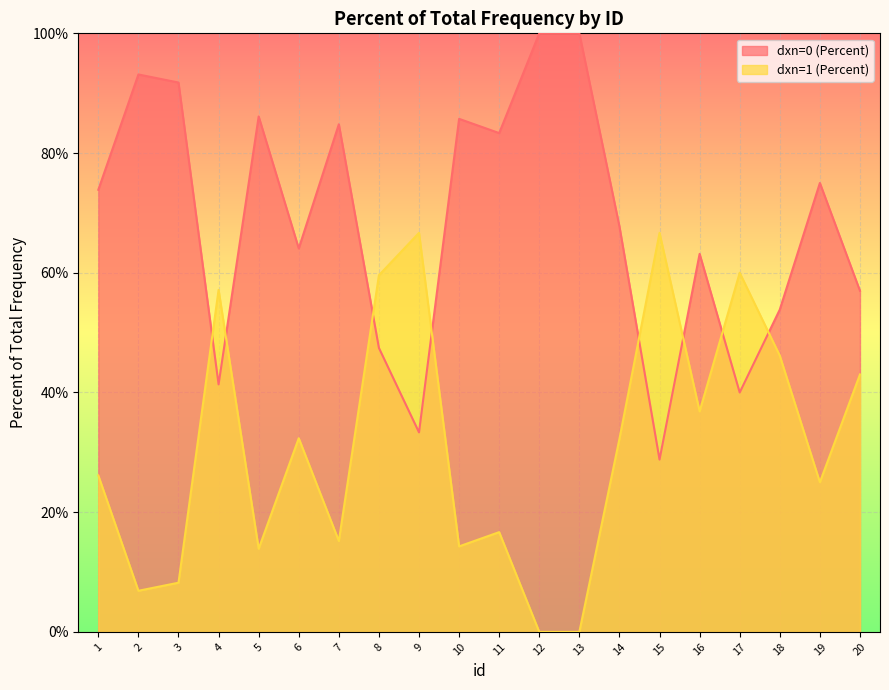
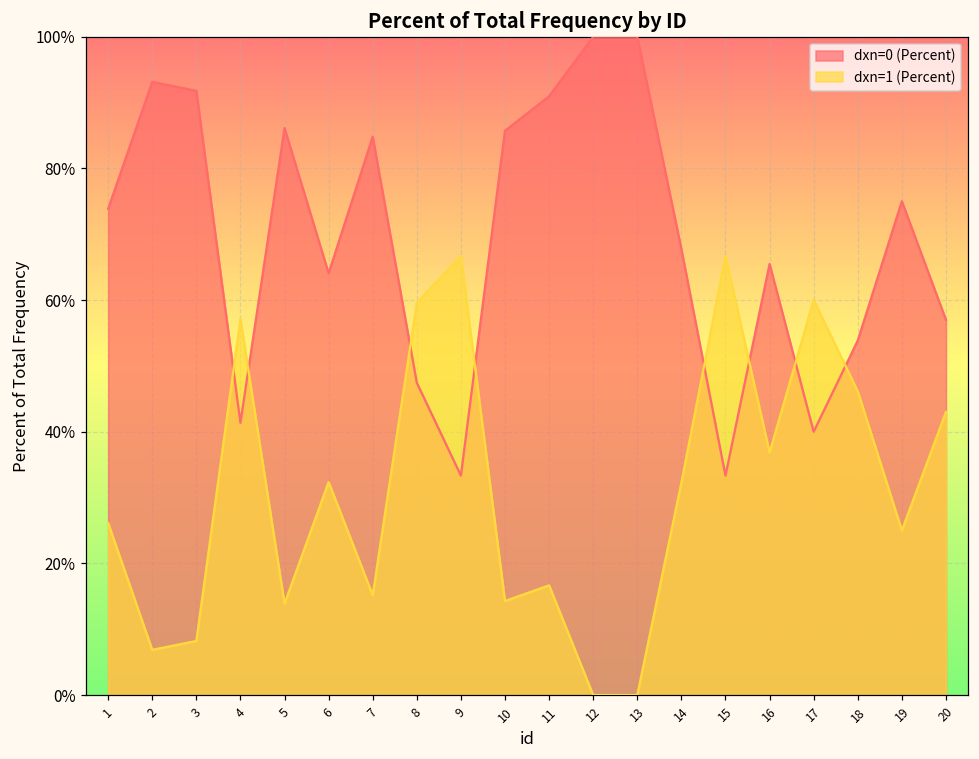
  {
    "dxn=0 (Percent)": {
      "1": "74%",
      "2": "93%",
      "3": "92%",
      "4": "41%",
      "5": "86%",
      "6": "64%",
      "7": "85%",
      "8": "47%",
      "9": "33%",
      "10": "86%",
-     "11": "83%",
+     "11": "91%",
      "12": "100%",
      "13": "100%",
      "14": "68%",
-     "15": "29%",
-     "16": "63%",
+     "15": "33%",
+     "16": "65%",
      "17": "40%",
      "18": "54%",
      "19": "75%",
      "20": "57%"
    },
    "dxn=1 (Percent)": {
      "1": "26%",
      "2": "7%",
      "3": "8%",
      "4": "57%",
      "5": "14%",
      "6": "32%",
      "7": "15%",
      "8": "60%",
      "9": "67%",
      "10": "14%",
      "11": "17%",
      "12": "0%",
      "13": "0%",
      "14": "32%",
      "15": "67%",
      "16": "37%",
      "17": "60%",
      "18": "46%",
      "19": "25%",
      "20": "43%"
    }
  }
